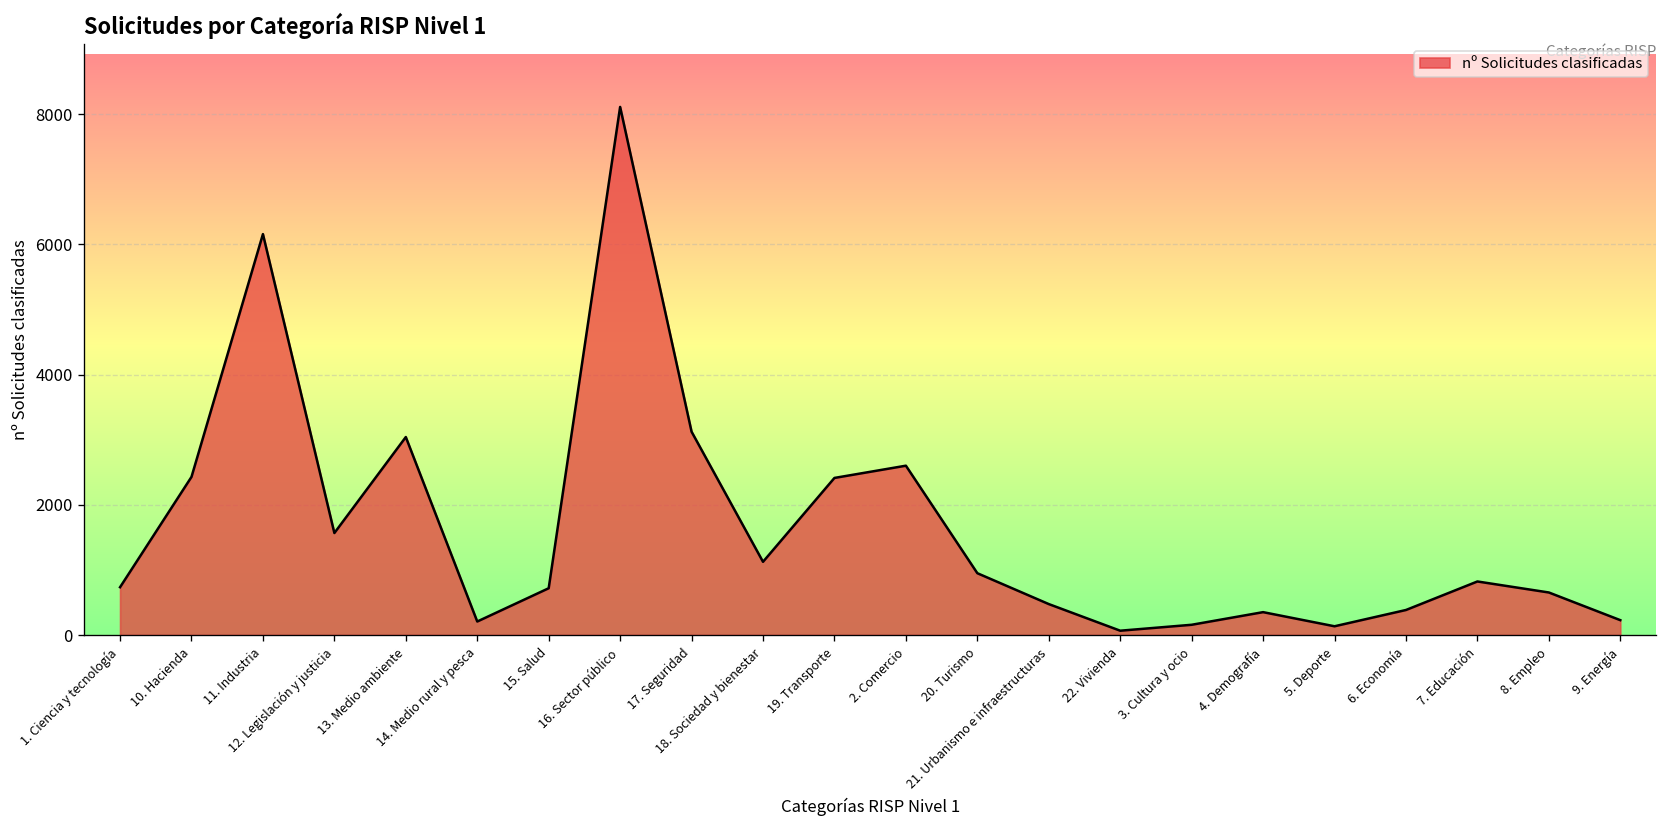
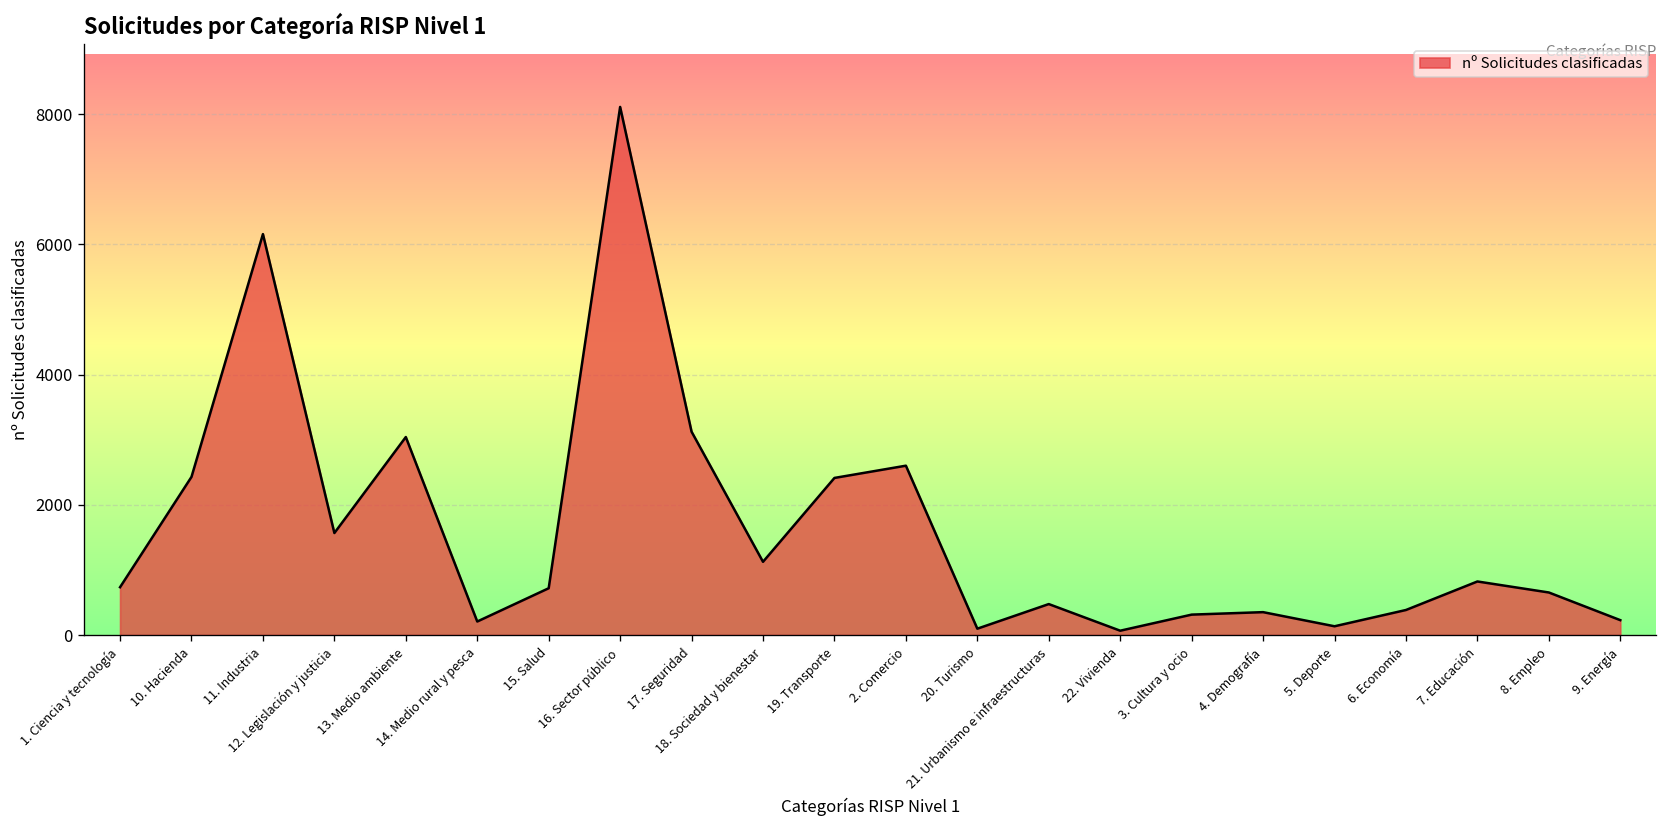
  {
    "1. Ciencia y tecnología": 700,
    "10. Hacienda": 2400,
    "11. Industria": 6200,
    "12. Legislación y justicia": 1600,
    "13. Medio ambiente": 3000,
    "14. Medio rural y pesca": 200,
    "15. Salud": 700,
    "16. Sector público": 8100,
    "17. Seguridad": 3100,
    "18. Sociedad y bienestar": 1100,
    "19. Transporte": 2400,
    "2. Comercio": 2600,
-   "20. Turismo": 1000,
+   "20. Turismo": 100,
    "21. Urbanismo e infraestructuras": 500,
    "22. Vivienda": 100,
-   "3. Cultura y ocio": 200,
+   "3. Cultura y ocio": 300,
    "4. Demografía": 400,
    "5. Deporte": 100,
    "6. Economía": 400,
    "7. Educación": 800,
    "8. Empleo": 700,
    "9. Energía": 200
  }
